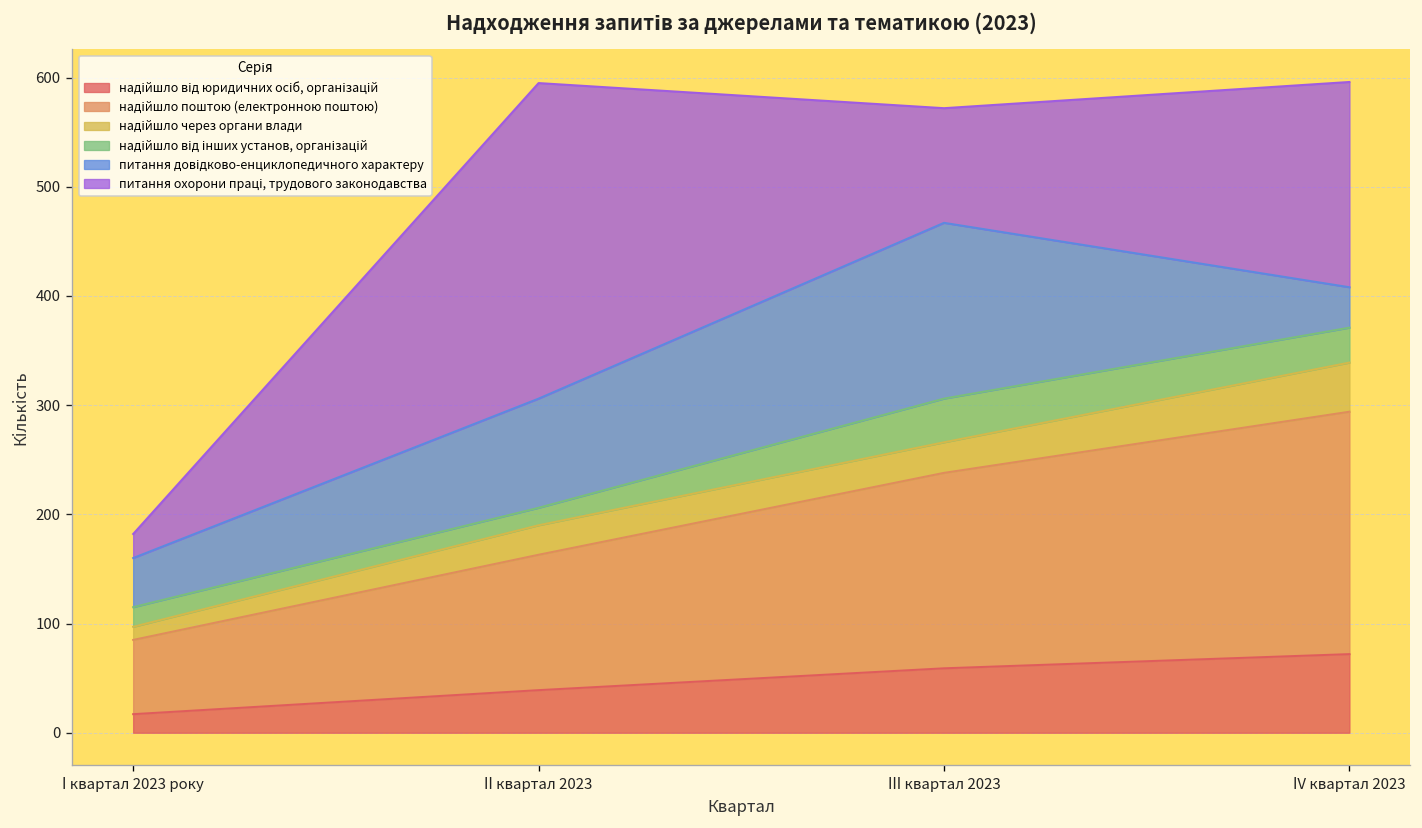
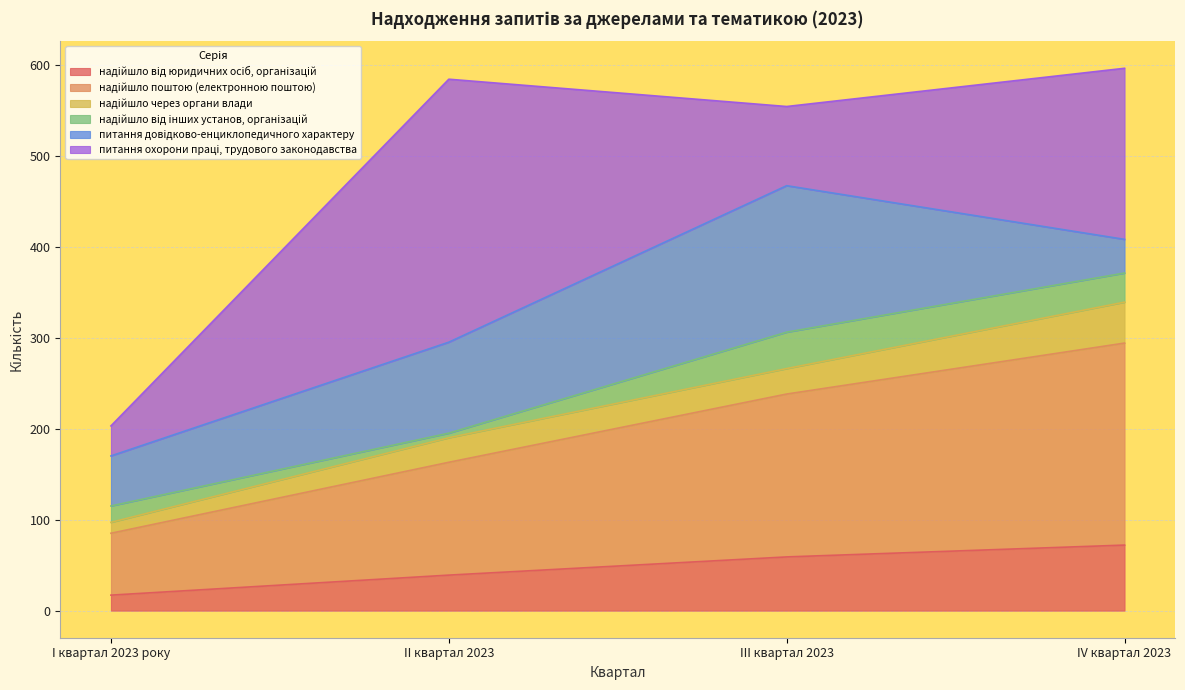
  {
    "надійшло від інших установ, організацій": {
      "І квартал 2023 року": 20,
-     "ІІ квартал 2023": 20,
+     "ІІ квартал 2023": 10,
      "ІІІ квартал 2023": 40,
      "ІV квартал 2023": 30
    },
    "питання довідково-енциклопедичного характеру": {
-     "І квартал 2023 року": 50,
+     "І квартал 2023 року": 60,
      "ІІ квартал 2023": 100,
      "ІІІ квартал 2023": 160,
      "ІV квартал 2023": 40
    },
    "питання охорони праці, трудового законодавства": {
-     "І квартал 2023 року": 20,
+     "І квартал 2023 року": 30,
      "ІІ квартал 2023": 290,
-     "ІІІ квартал 2023": 110,
+     "ІІІ квартал 2023": 90,
      "ІV квартал 2023": 190
    }
  }
